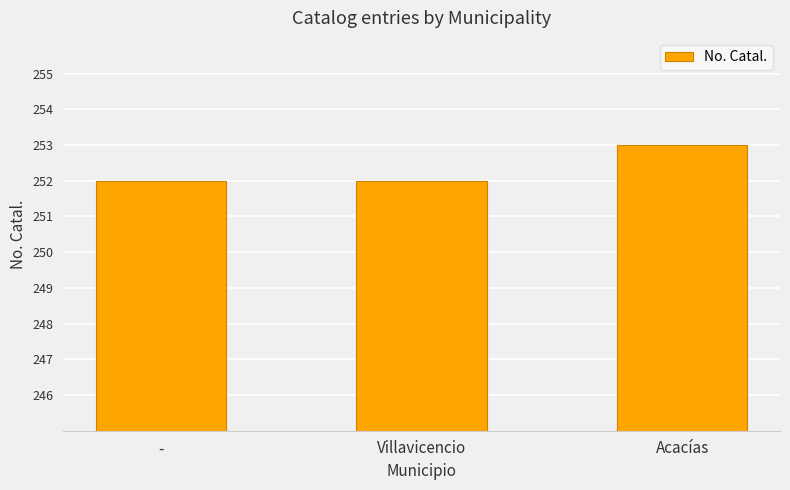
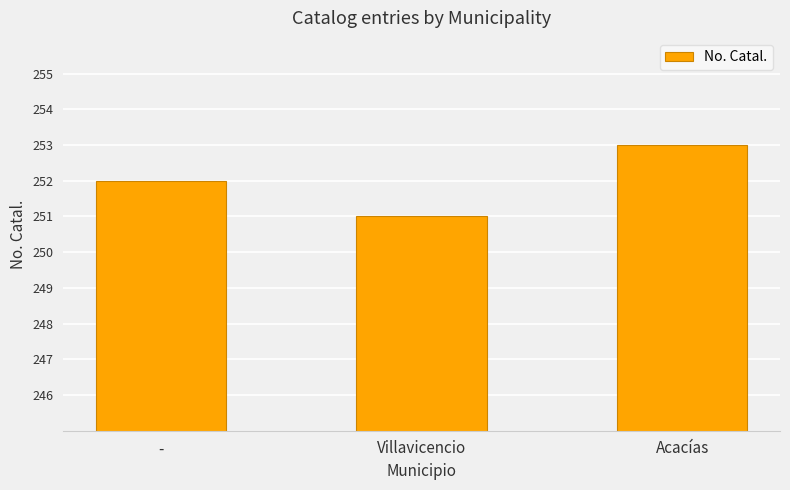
  {
    "-": 252,
-   "Villavicencio": 252,
+   "Villavicencio": 251,
    "Acacías": 253
  }
